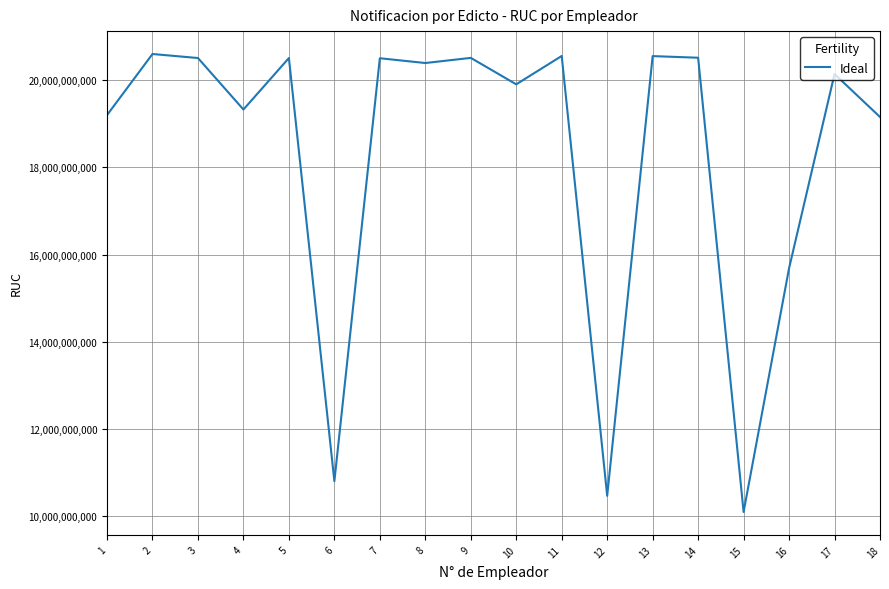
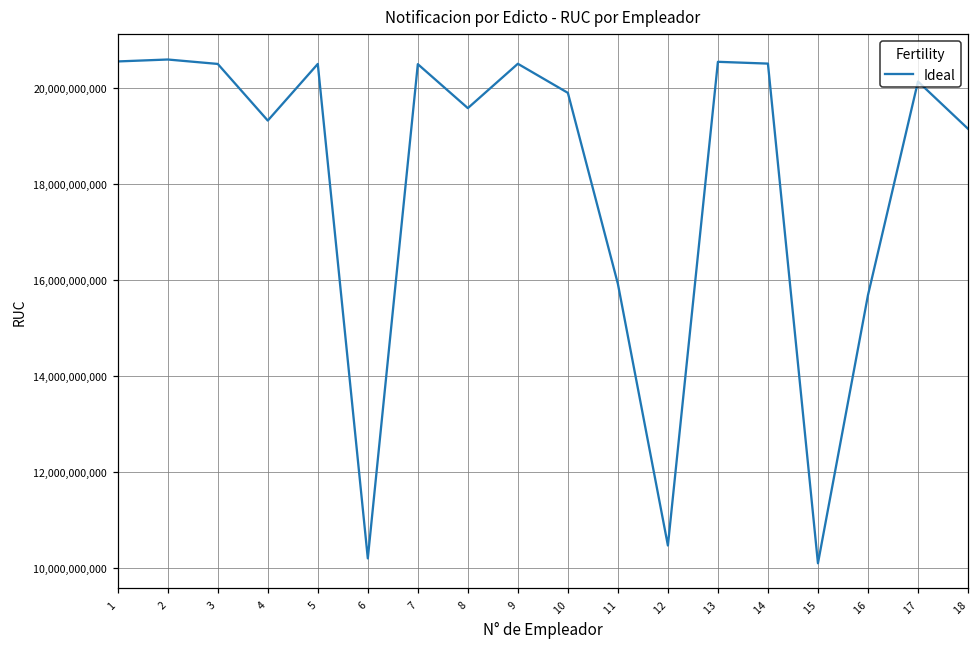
  {
-   "1": "19,200,000,000",
+   "1": "20,600,000,000",
    "2": "20,600,000,000",
    "3": "20,500,000,000",
    "4": "19,300,000,000",
    "5": "20,500,000,000",
-   "6": "10,800,000,000",
+   "6": "10,200,000,000",
    "7": "20,500,000,000",
-   "8": "20,400,000,000",
+   "8": "19,600,000,000",
    "9": "20,500,000,000",
    "10": "19,900,000,000",
-   "11": "20,600,000,000",
+   "11": "15,900,000,000",
    "12": "10,500,000,000",
    "13": "20,600,000,000",
    "14": "20,500,000,000",
    "15": "10,100,000,000",
    "16": "15,700,000,000",
    "18": "19,200,000,000"
  }
